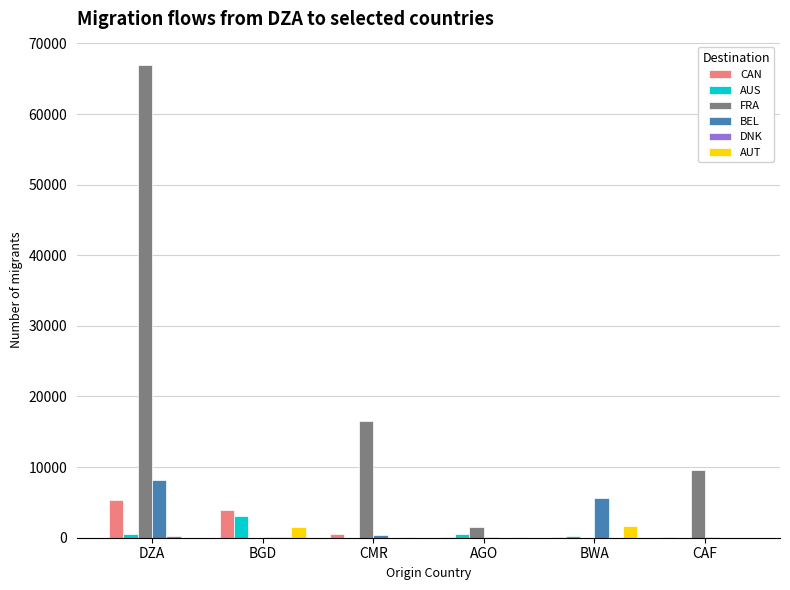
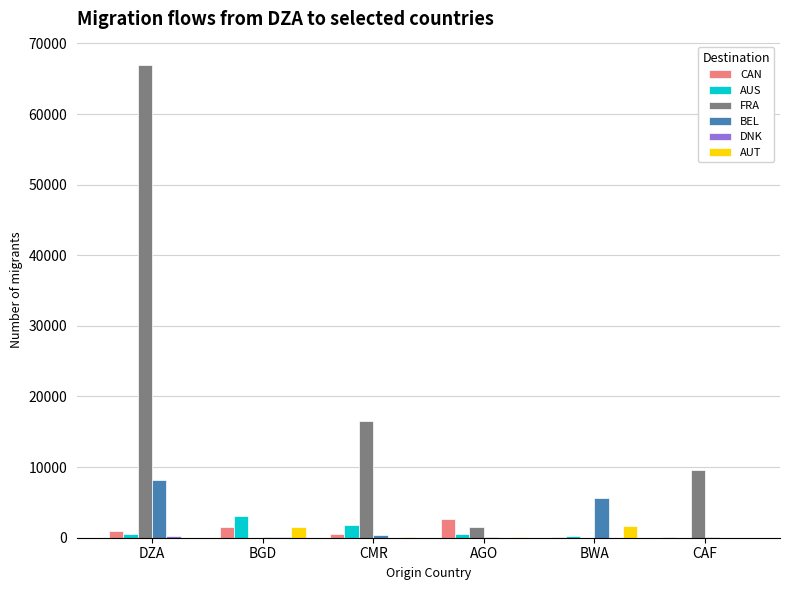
  {
    "CAN": {
-     "DZA": 5000,
-     "BGD": 4000,
+     "DZA": 1000,
+     "BGD": 1000,
      "CMR": 1000,
-     "AGO": 0
+     "AGO": 3000
    },
    "AUS": {
      "DZA": 0,
      "BGD": 3000,
-     "CMR": 0,
+     "CMR": 2000,
      "AGO": 1000
    },
    "FRA": {
      "DZA": 67000,
      "BGD": 0,
      "CMR": 17000,
      "AGO": 2000,
      "CAF": 10000
    },
    "BEL": {
      "DZA": 8000,
      "BWA": 6000
    },
    "DNK": {
      "CAF": 0
    },
    "AUT": {
      "BGD": 1000,
      "BWA": 2000
    }
  }
